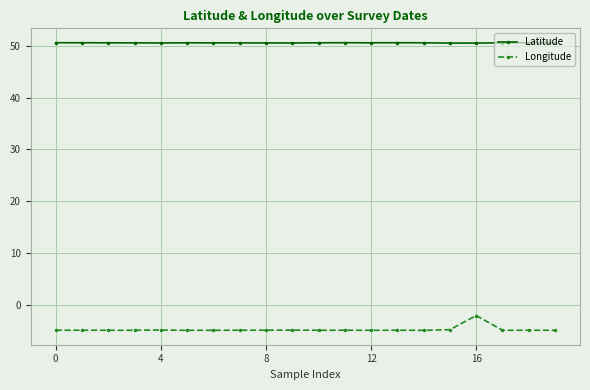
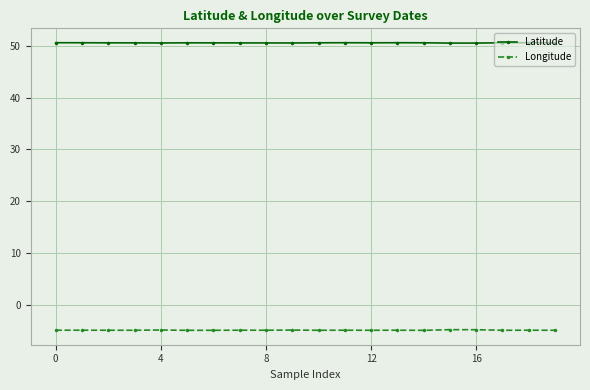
  {
    "Latitude": {
      "0": 51,
      "4": 51,
      "8": 51,
      "12": 51,
      "16": 51
    },
    "Longitude": {
      "0": -5,
      "4": -5,
      "8": -5,
      "12": -5,
-     "16": -2
+     "16": -5
    }
  }
